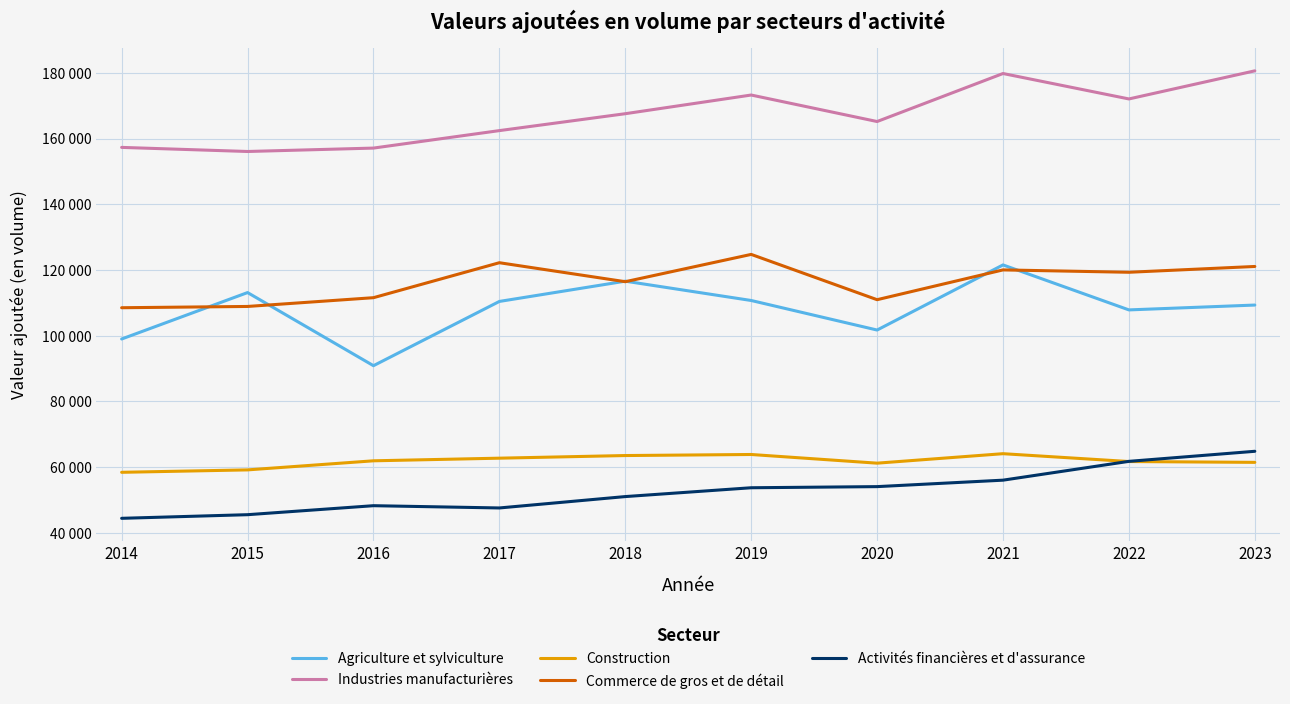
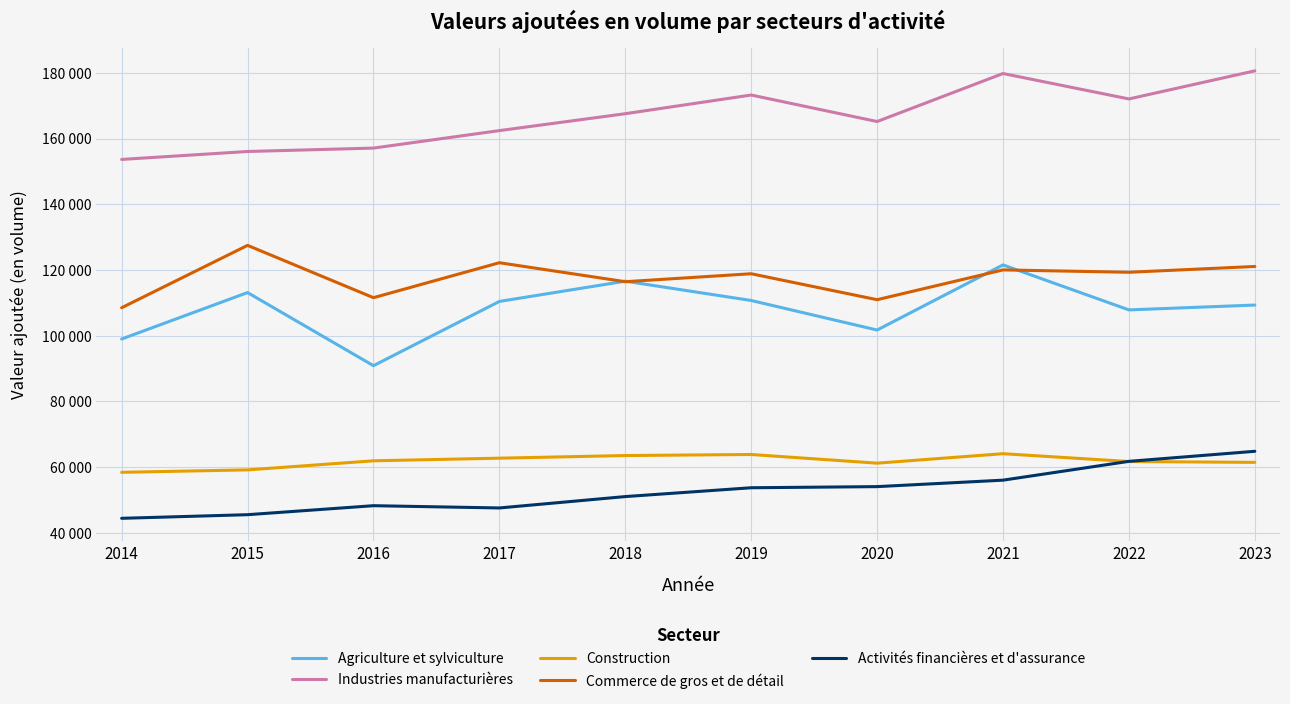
  {
    "Agriculture et sylviculture": {
      "2014": 99000,
      "2015": 113000,
      "2016": 91000,
      "2017": 110000,
      "2019": 111000,
      "2020": 102000,
      "2021": 122000,
      "2022": 108000,
      "2023": 109000
    },
    "Industries manufacturières": {
-     "2014": 157000,
+     "2014": 154000,
      "2015": 156000,
      "2016": 157000,
      "2017": 162000,
      "2018": 168000,
      "2019": 173000,
      "2020": 165000,
      "2021": 180000,
      "2022": 172000,
      "2023": 181000
    },
    "Construction": {
      "2014": 58000,
      "2015": 59000,
      "2016": 62000,
      "2017": 63000,
      "2018": 64000,
      "2019": 64000,
      "2020": 61000,
      "2021": 64000,
      "2023": 61000
    },
    "Commerce de gros et de détail": {
      "2014": 109000,
-     "2015": 109000,
+     "2015": 128000,
      "2016": 112000,
      "2017": 122000,
-     "2019": 125000,
+     "2019": 119000,
      "2020": 111000,
      "2021": 120000,
      "2022": 119000,
      "2023": 121000
    },
    "Activités financières et d'assurance": {
      "2014": 44000,
      "2015": 45000,
      "2016": 48000,
      "2017": 48000,
      "2018": 51000,
      "2019": 54000,
      "2020": 54000,
      "2021": 56000,
      "2023": 65000
    }
  }
